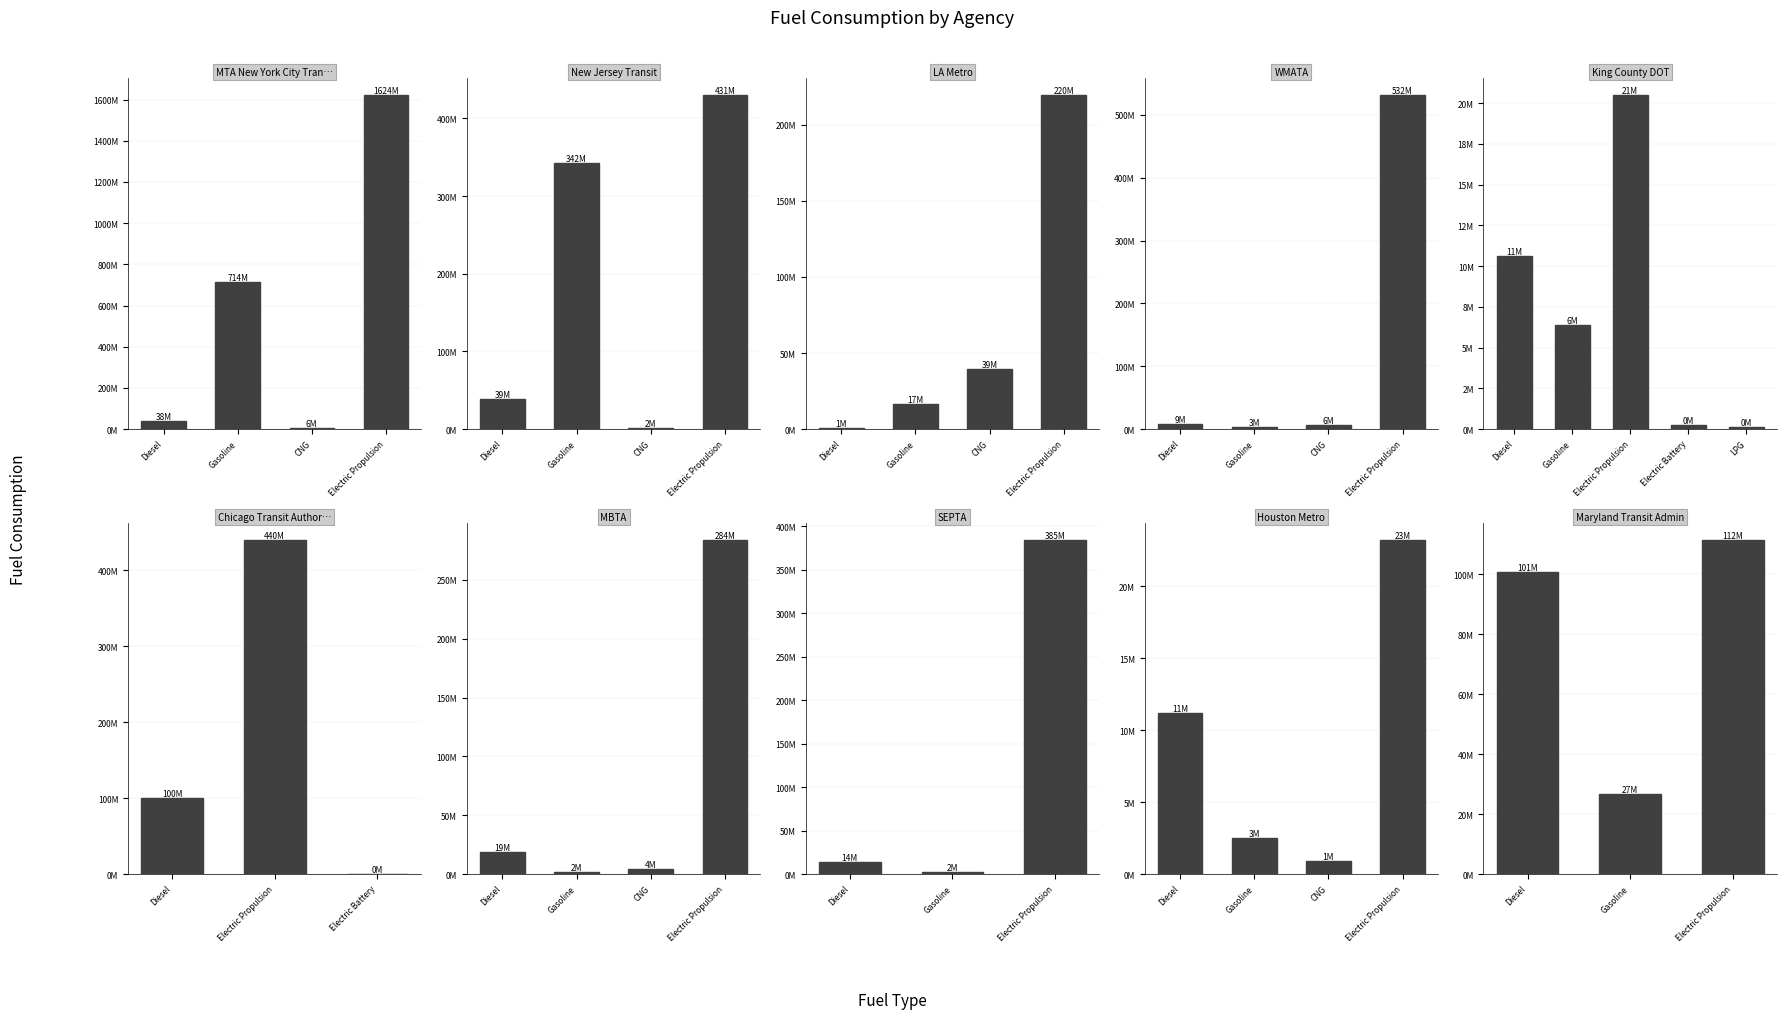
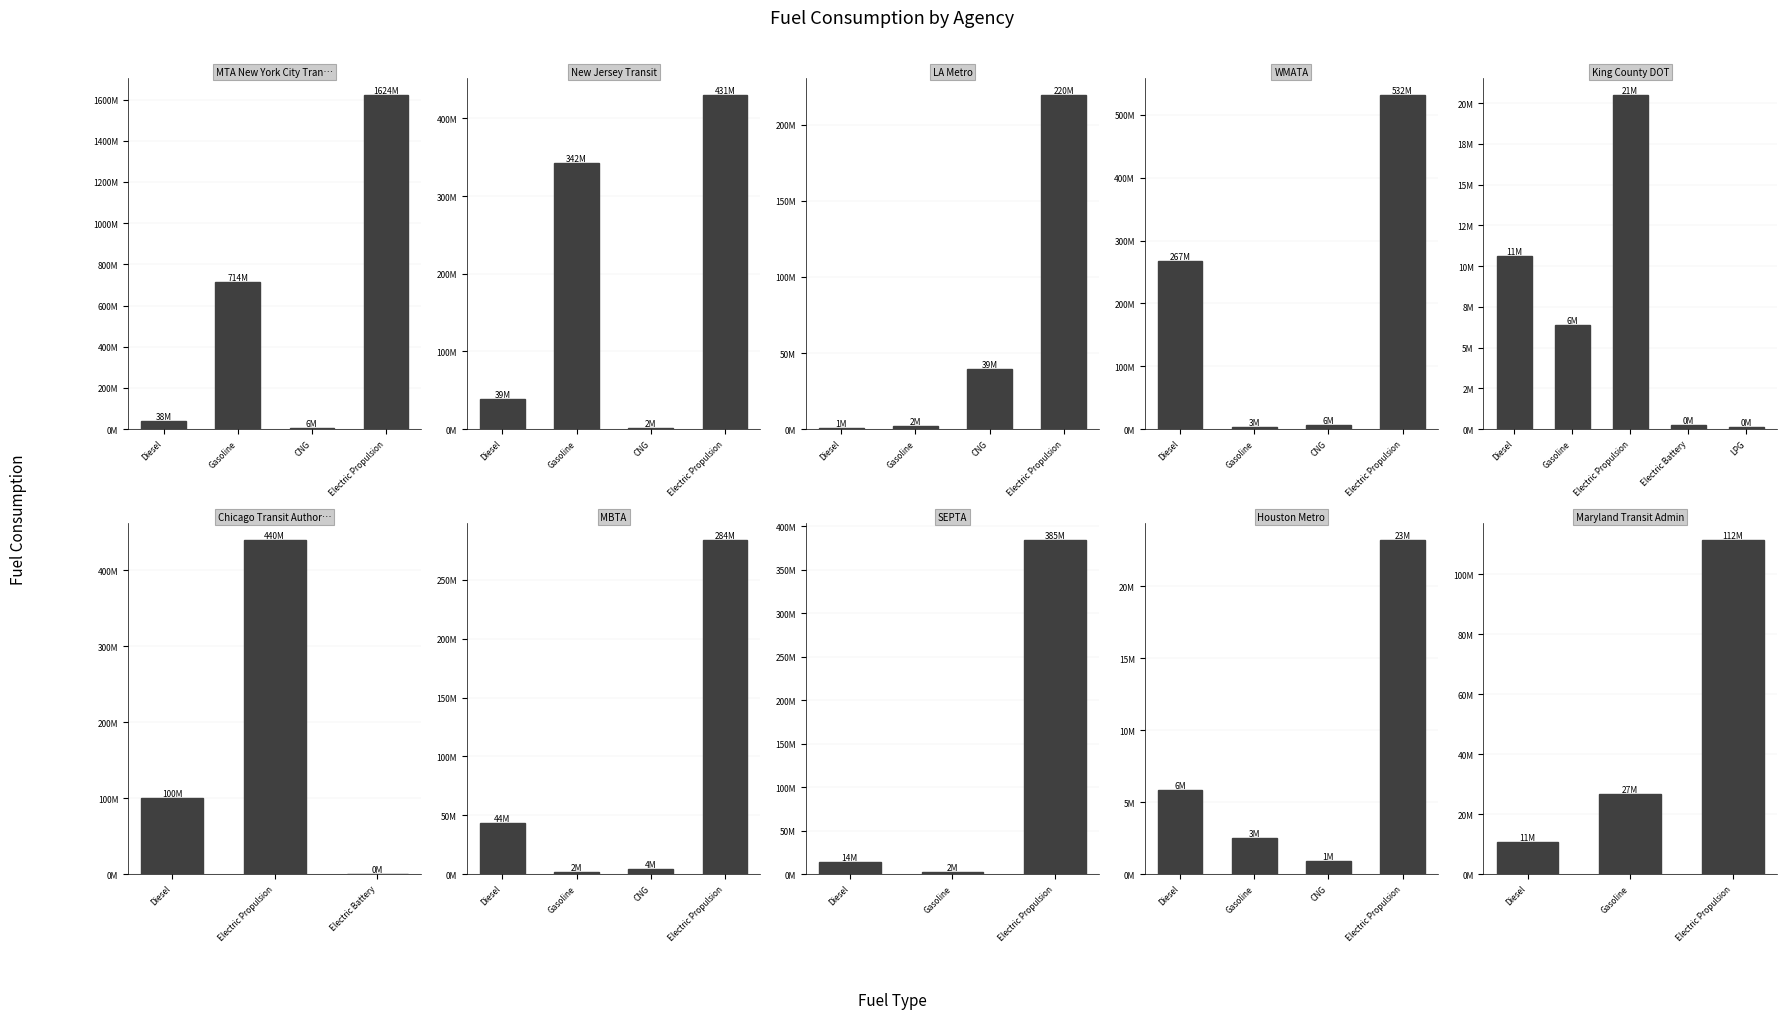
  {
    "MTA New York City Tran…": {
      "Diesel": "38M",
      "Gasoline": "714M",
      "CNG": "6M",
      "Electric Propulsion": "1624M"
    },
    "New Jersey Transit": {
      "Diesel": "39M",
      "Gasoline": "342M",
      "CNG": "2M",
      "Electric Propulsion": "431M"
    },
    "LA Metro": {
      "Diesel": "1M",
-     "Gasoline": "17M",
+     "Gasoline": "2M",
      "CNG": "39M",
      "Electric Propulsion": "220M"
    },
    "WMATA": {
-     "Diesel": "9M",
+     "Diesel": "267M",
      "Gasoline": "3M",
      "CNG": "6M",
      "Electric Propulsion": "532M"
    },
    "King County DOT": {
      "Diesel": "11M",
      "Gasoline": "6M",
      "Electric Propulsion": "21M"
    },
    "Chicago Transit Author…": {
      "Diesel": "100M",
      "Electric Propulsion": "440M"
    },
    "MBTA": {
-     "Diesel": "19M",
+     "Diesel": "44M",
      "Gasoline": "2M",
      "CNG": "4M",
      "Electric Propulsion": "284M"
    },
    "SEPTA": {
      "Diesel": "14M",
      "Gasoline": "2M",
      "Electric Propulsion": "385M"
    },
    "Houston Metro": {
-     "Diesel": "11M",
+     "Diesel": "6M",
      "Gasoline": "3M",
      "CNG": "1M",
      "Electric Propulsion": "23M"
    },
    "Maryland Transit Admin": {
-     "Diesel": "101M",
+     "Diesel": "11M",
      "Gasoline": "27M",
      "Electric Propulsion": "112M"
    }
  }
